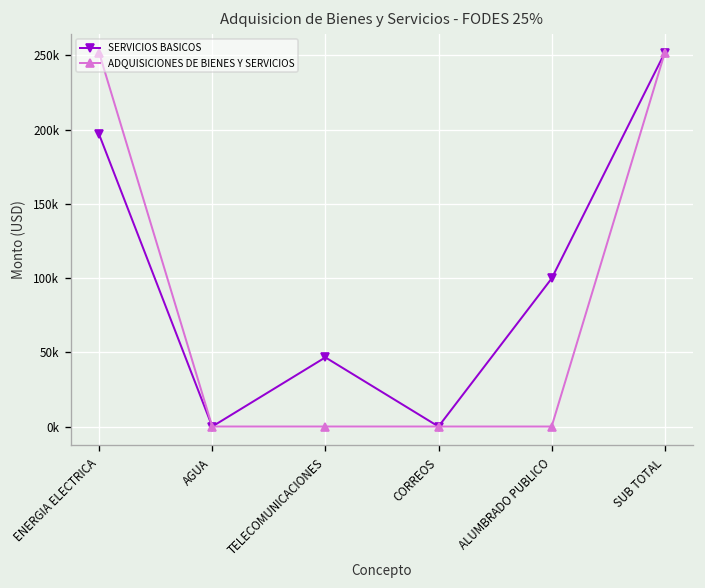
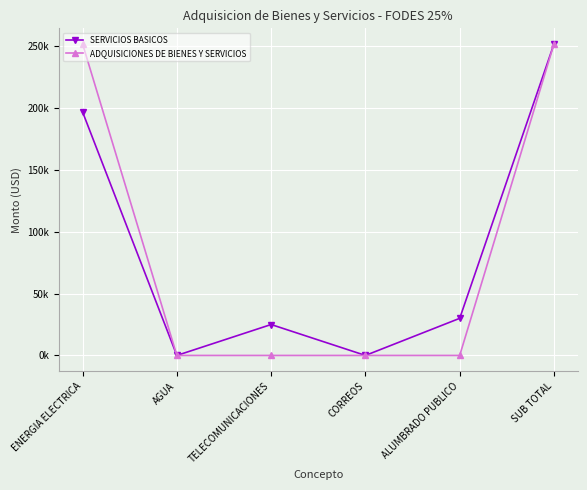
  {
    "SERVICIOS BASICOS": {
      "ENERGIA ELECTRICA": 197000,
-     "TELECOMUNICACIONES": 47000,
-     "ALUMBRADO PUBLICO": 100000
+     "TELECOMUNICACIONES": 25000,
+     "ALUMBRADO PUBLICO": 30000
    },
    "ADQUISICIONES DE BIENES Y SERVICIOS": {
      "TELECOMUNICACIONES": 0,
      "ALUMBRADO PUBLICO": 0
    }
  }
